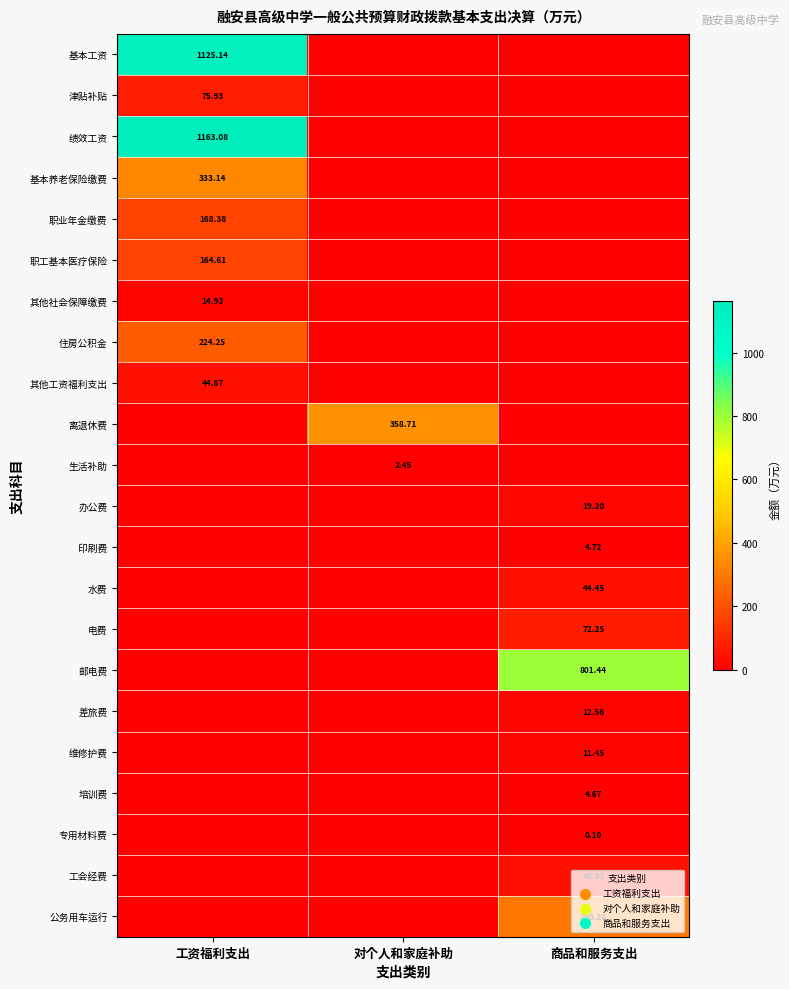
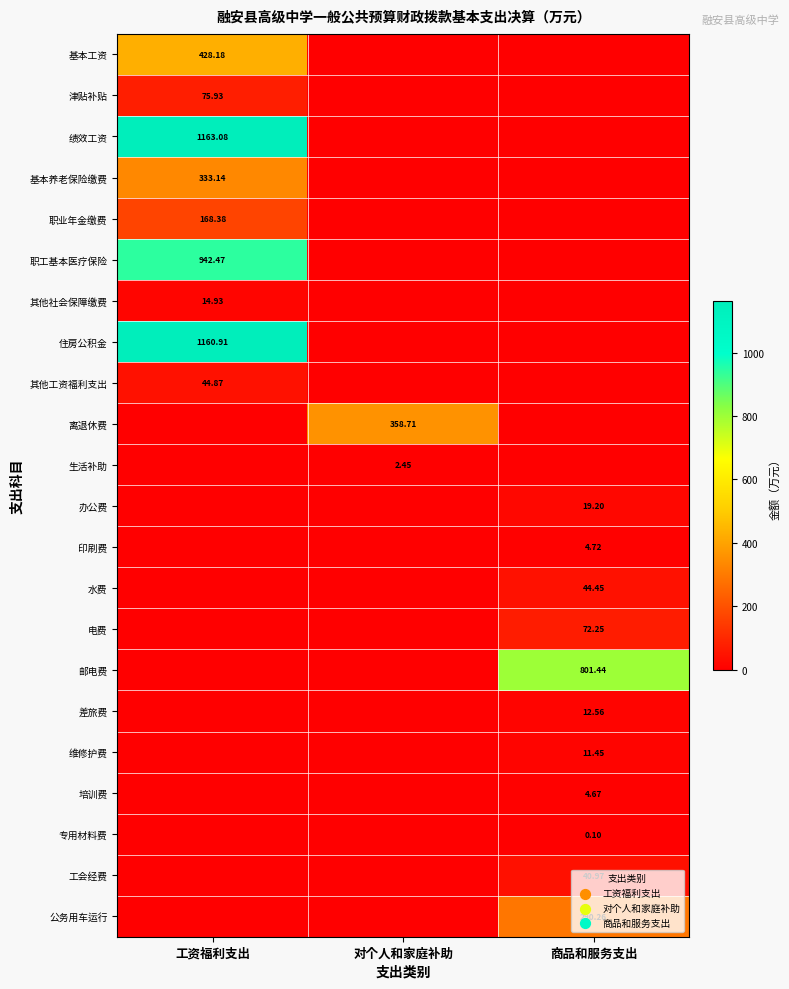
  {
    "基本工资": {
-     "工资福利支出": 1125.14
+     "工资福利支出": 428.18
    },
    "津贴补贴": {
      "工资福利支出": 75.93
    },
    "绩效工资": {
      "工资福利支出": 1163.08
    },
    "基本养老保险缴费": {
      "工资福利支出": 333.14
    },
    "职业年金缴费": {
      "工资福利支出": 168.38
    },
    "职工基本医疗保险": {
-     "工资福利支出": 164.61
+     "工资福利支出": 942.47
    },
    "其他社会保障缴费": {
      "工资福利支出": 14.93
    },
    "住房公积金": {
-     "工资福利支出": 224.25
+     "工资福利支出": 1160.91
    },
    "其他工资福利支出": {
      "工资福利支出": 44.87
    },
    "离退休费": {
      "对个人和家庭补助": 358.71
    },
    "生活补助": {
      "对个人和家庭补助": 2.45
    },
    "办公费": {
      "商品和服务支出": 19.20
    },
    "印刷费": {
      "商品和服务支出": 4.72
    },
    "水费": {
      "商品和服务支出": 44.45
    },
    "电费": {
      "商品和服务支出": 72.25
    },
    "邮电费": {
      "商品和服务支出": 801.44
    },
    "差旅费": {
      "商品和服务支出": 12.56
    },
    "维修护费": {
      "商品和服务支出": 11.45
    },
    "培训费": {
      "商品和服务支出": 4.67
    },
    "专用材料费": {
      "商品和服务支出": 0.10
    }
  }
